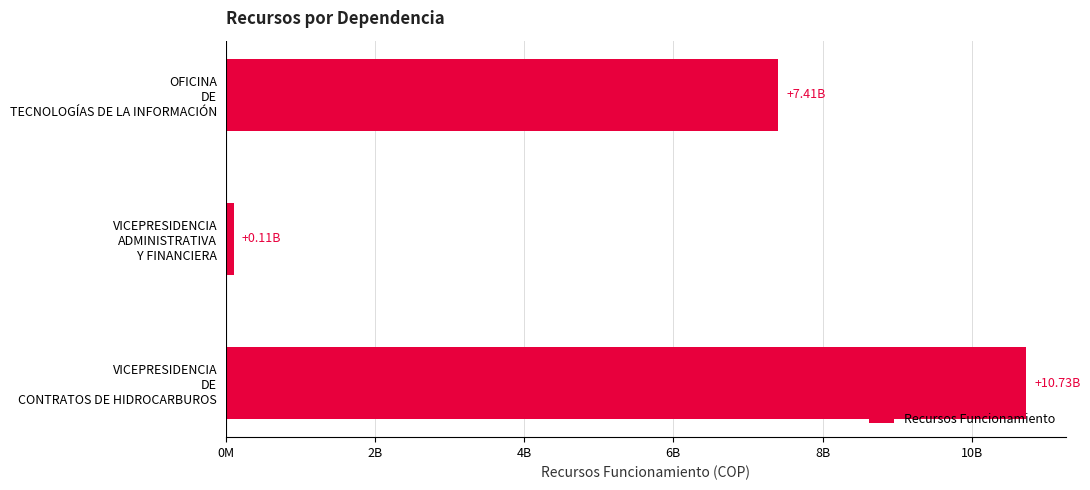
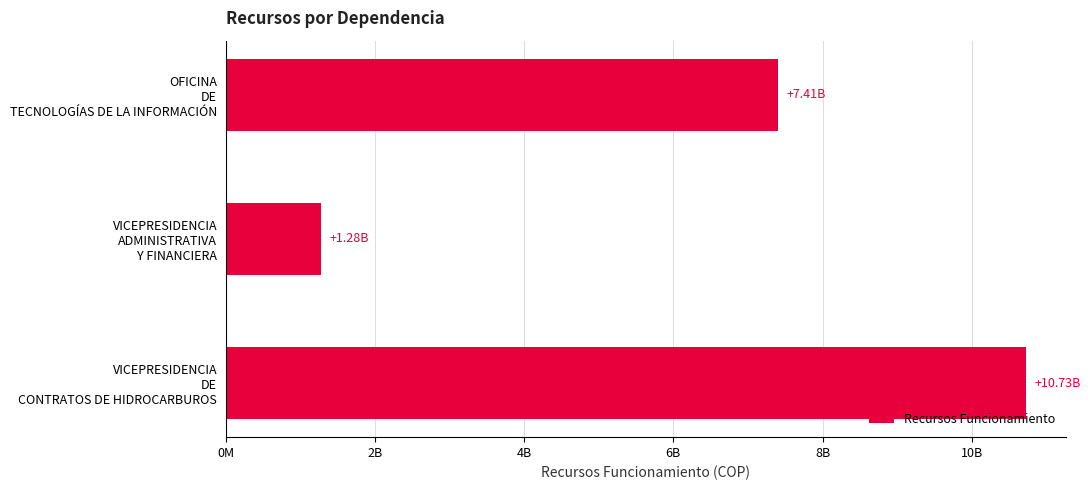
  {
    "OFICINA DE TECNOLOGÍAS DE LA INFORMACIÓN": "+7.41B",
-   "VICEPRESIDENCIA ADMINISTRATIVA Y FINANCIERA": "+0.11B",
+   "VICEPRESIDENCIA ADMINISTRATIVA Y FINANCIERA": "+1.28B",
    "VICEPRESIDENCIA DE CONTRATOS DE HIDROCARBUROS": "+10.73B"
  }
